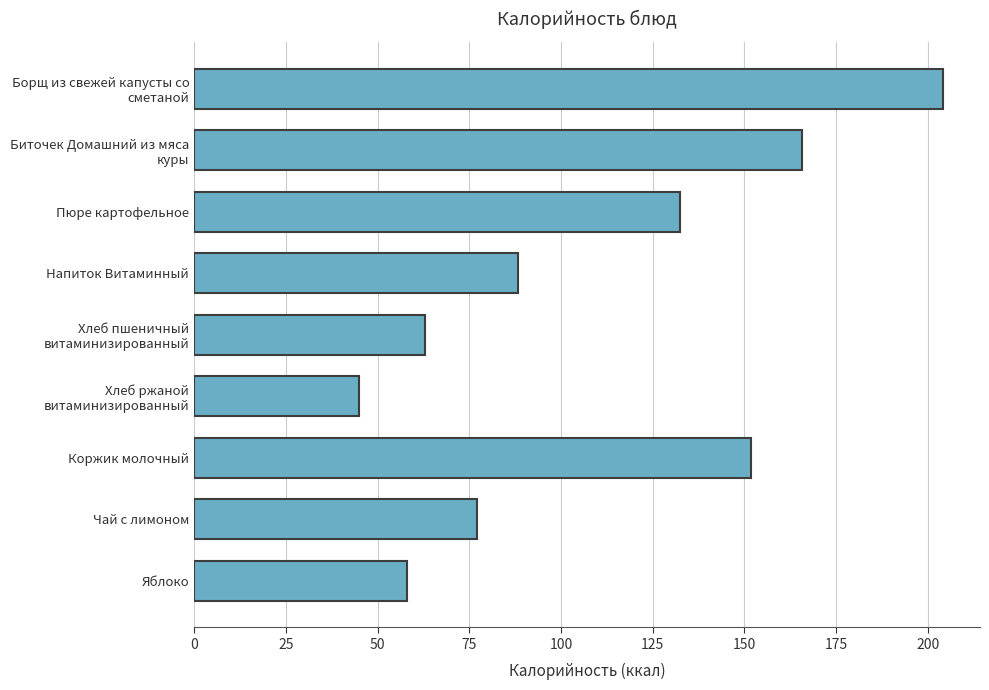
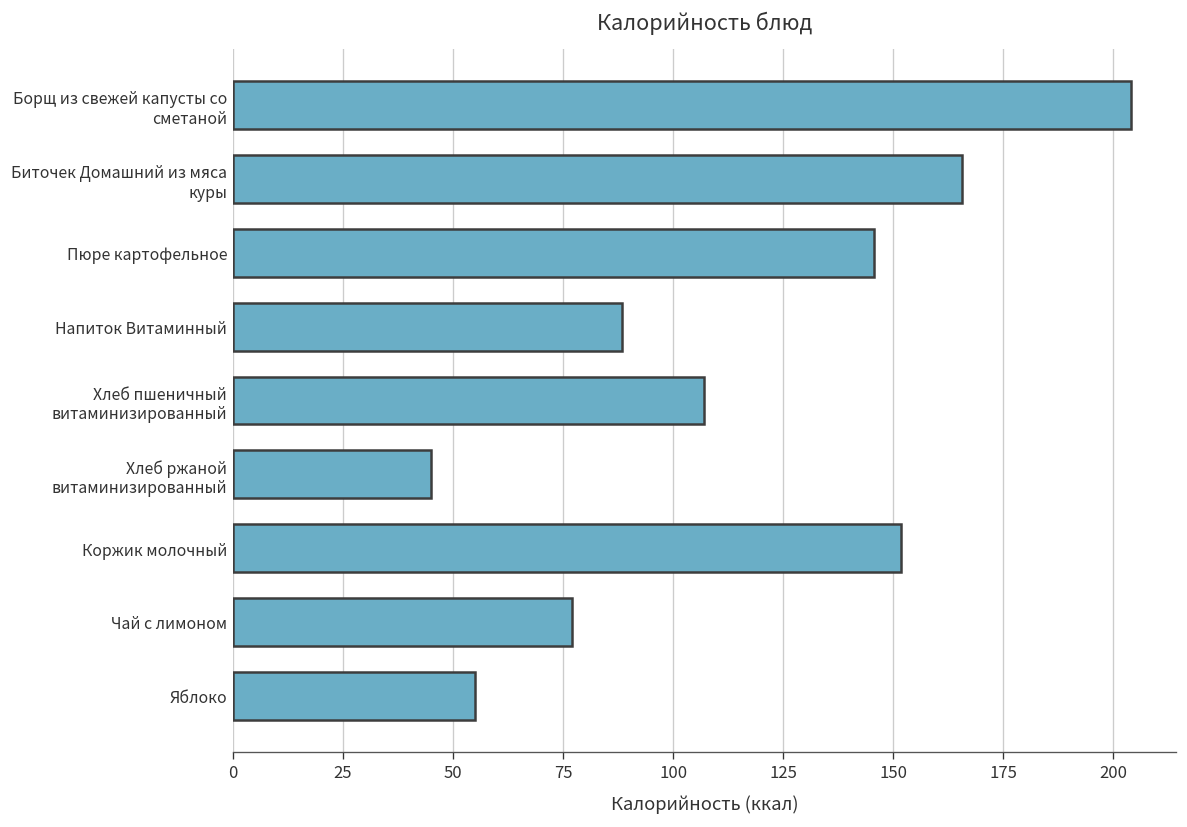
  {
    "Борщ из свежей капусты со сметаной": 204,
    "Биточек Домашний из мяса куры": 166,
-   "Пюре картофельное": 132,
+   "Пюре картофельное": 146,
    "Напиток Витаминный": 88,
-   "Хлеб пшеничный витаминизированный": 63,
+   "Хлеб пшеничный витаминизированный": 107,
    "Хлеб ржаной витаминизированный": 45,
    "Коржик молочный": 152,
    "Чай с лимоном": 77,
-   "Яблоко": 58
+   "Яблоко": 55
  }
